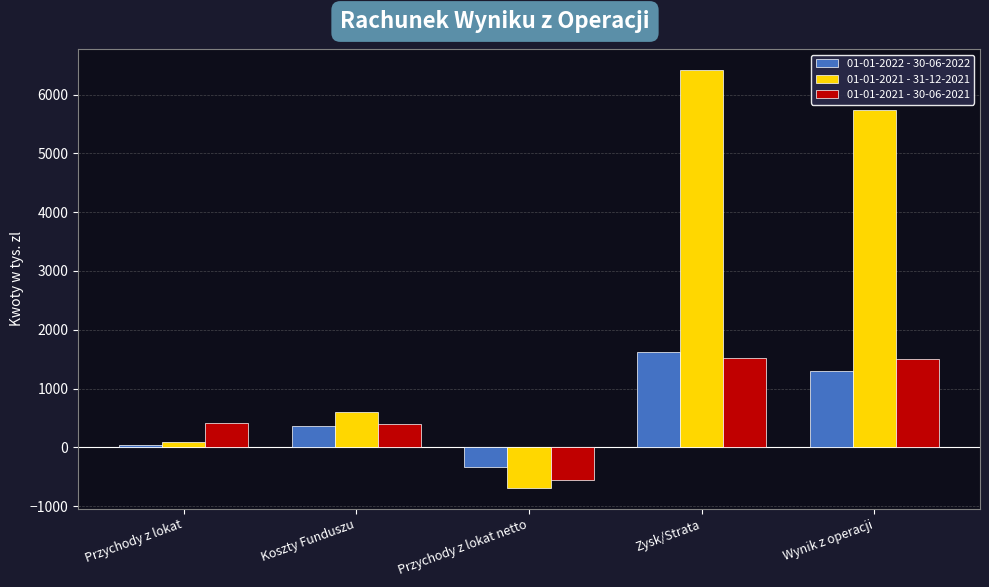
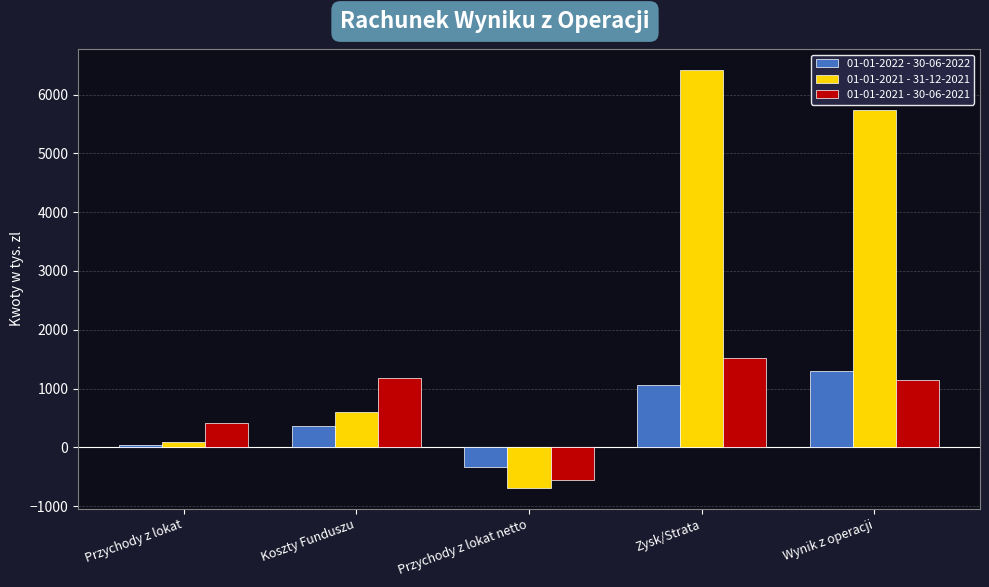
  {
    "01-01-2022 - 30-06-2022": {
      "Koszty Funduszu": 400,
      "Przychody z lokat netto": -300,
-     "Zysk/Strata": 1600,
+     "Zysk/Strata": 1100,
      "Wynik z operacji": 1300
    },
    "01-01-2021 - 31-12-2021": {
      "Przychody z lokat": 100,
      "Koszty Funduszu": 600,
      "Przychody z lokat netto": -700,
      "Zysk/Strata": 6400,
      "Wynik z operacji": 5700
    },
    "01-01-2021 - 30-06-2021": {
      "Przychody z lokat": 400,
-     "Koszty Funduszu": 400,
+     "Koszty Funduszu": 1200,
      "Przychody z lokat netto": -600,
      "Zysk/Strata": 1500,
-     "Wynik z operacji": 1500
+     "Wynik z operacji": 1100
    }
  }
